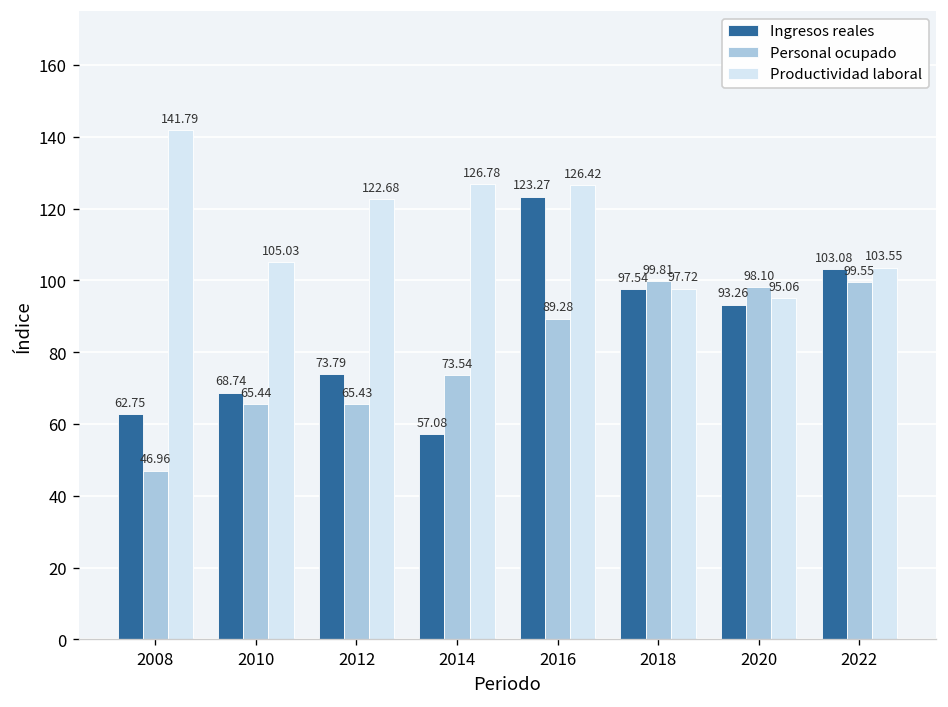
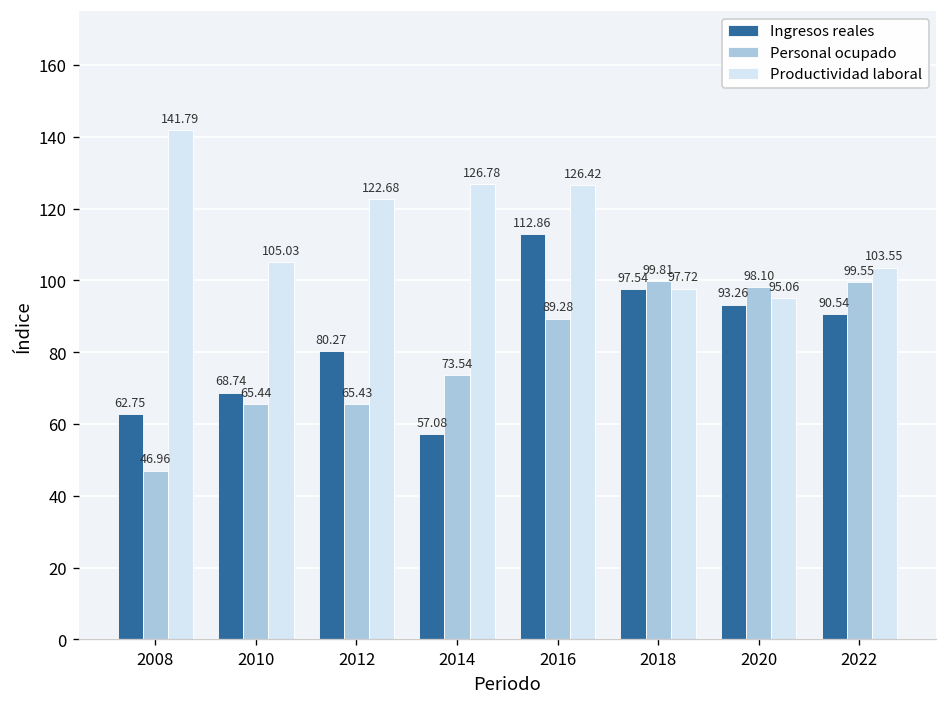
  {
    "Ingresos reales": {
      "2008": 62.75,
      "2010": 68.74,
-     "2012": 73.79,
+     "2012": 80.27,
      "2014": 57.08,
-     "2016": 123.27,
+     "2016": 112.86,
      "2018": 97.54,
      "2020": 93.26,
-     "2022": 103.08
+     "2022": 90.54
    }
  }
